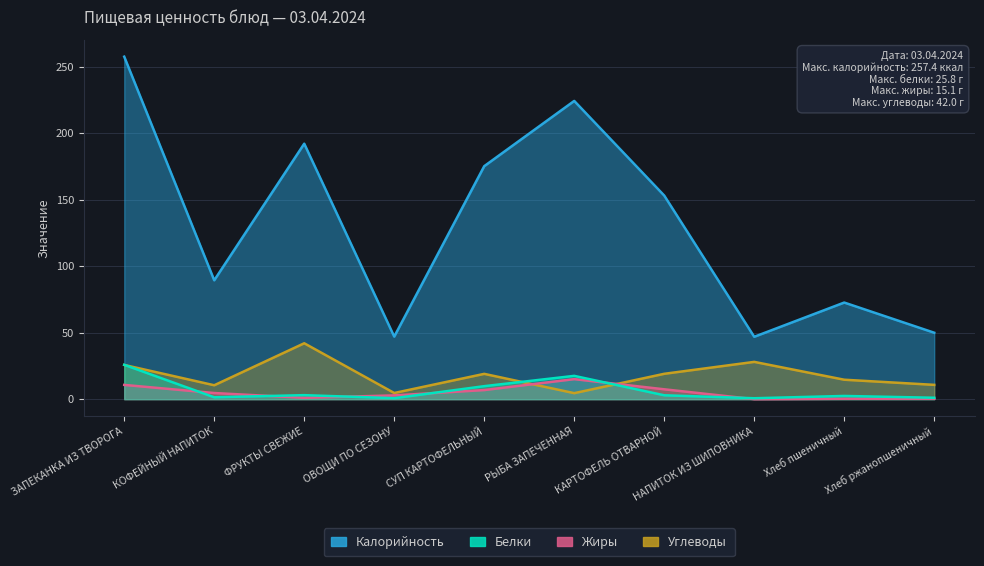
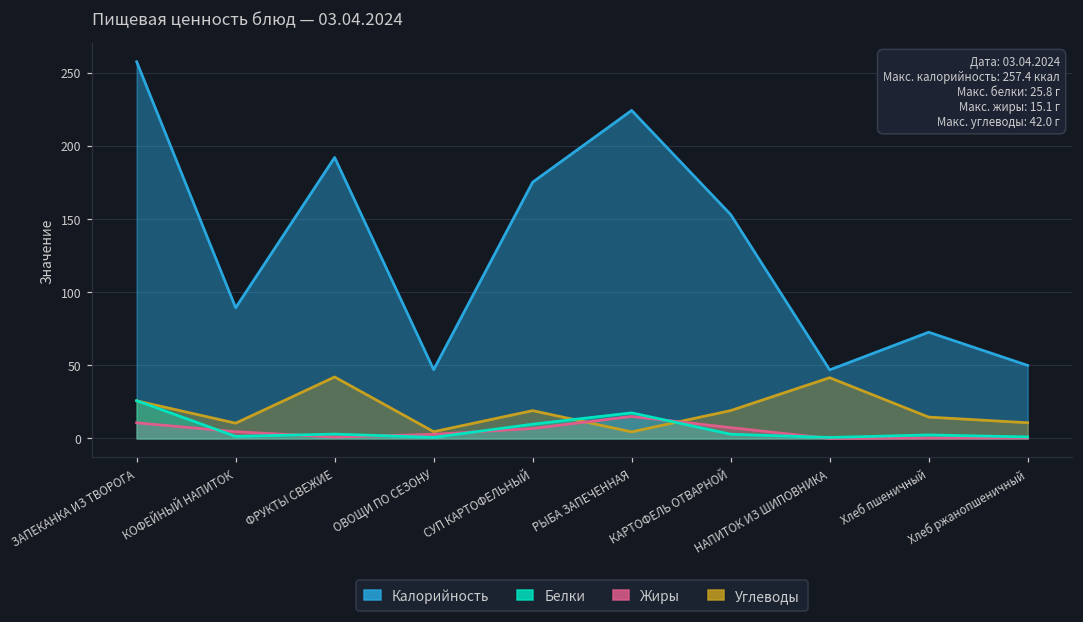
  {
    "Углеводы": {
      "КОФЕЙНЫЙ НАПИТОК": 10,
      "ФРУКТЫ СВЕЖИЕ": 42,
      "СУП КАРТОФЕЛЬНЫЙ": 19,
      "РЫБА ЗАПЕЧЕННАЯ": 5,
      "КАРТОФЕЛЬ ОТВАРНОЙ": 19,
-     "НАПИТОК ИЗ ШИПОВНИКА": 28,
+     "НАПИТОК ИЗ ШИПОВНИКА": 42,
      "Хлеб пшеничный": 15,
      "Хлеб ржанопшеничный": 11
    },
    "Жиры": {
      "ЗАПЕКАНКА ИЗ ТВОРОГА": 11,
      "КОФЕЙНЫЙ НАПИТОК": 5,
      "ФРУКТЫ СВЕЖИЕ": 1,
      "СУП КАРТОФЕЛЬНЫЙ": 7,
      "РЫБА ЗАПЕЧЕННАЯ": 15,
      "КАРТОФЕЛЬ ОТВАРНОЙ": 7,
      "Хлеб пшеничный": 0
    }
  }
